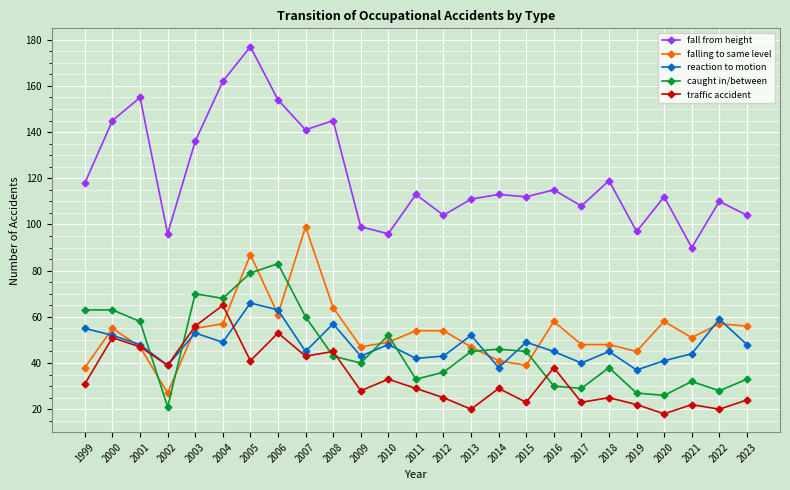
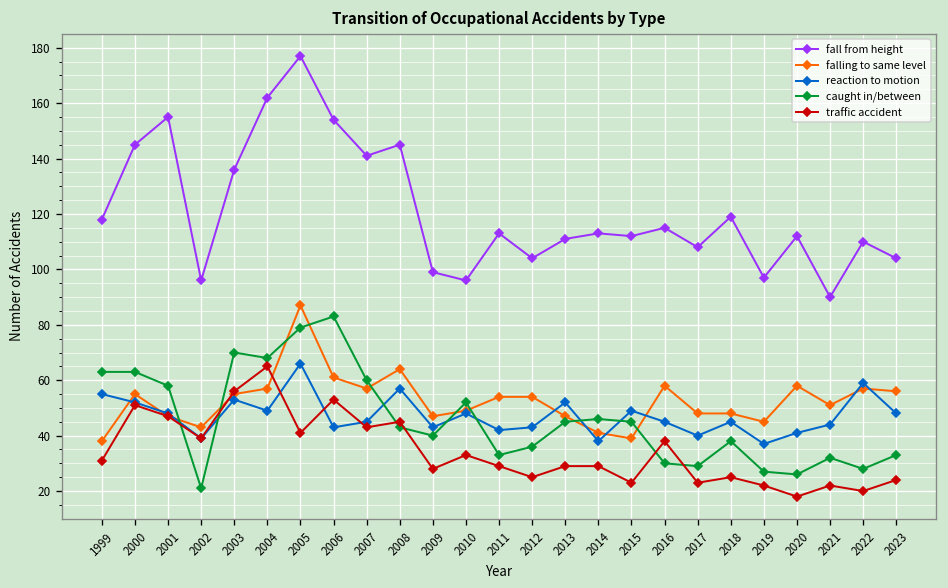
  {
    "fall from height": {
      "1999": 118,
      "2000": 145,
      "2001": 155,
      "2002": 96,
      "2003": 136,
      "2004": 162,
      "2005": 177,
      "2006": 154,
      "2007": 141,
      "2008": 145,
      "2009": 99,
      "2010": 96,
      "2011": 113,
      "2012": 104,
      "2013": 111,
      "2014": 113,
      "2015": 112,
      "2016": 115,
      "2017": 108,
      "2018": 119,
      "2019": 97,
      "2020": 112,
      "2021": 90,
      "2022": 110,
      "2023": 104
    },
    "falling to same level": {
      "1999": 38,
      "2000": 55,
-     "2002": 27,
+     "2002": 43,
      "2004": 57,
      "2005": 87,
      "2006": 61,
-     "2007": 99,
+     "2007": 57,
      "2008": 64,
      "2009": 47,
      "2011": 54,
      "2012": 54,
      "2013": 47,
      "2014": 41,
      "2015": 39,
      "2016": 58,
      "2017": 48,
      "2018": 48,
      "2019": 45,
      "2020": 58,
      "2021": 51,
      "2022": 57,
      "2023": 56
    },
    "reaction to motion": {
      "1999": 55,
      "2003": 53,
      "2004": 49,
      "2005": 66,
-     "2006": 63,
+     "2006": 43,
      "2007": 45,
      "2008": 57,
      "2009": 43,
      "2011": 42,
      "2012": 43,
      "2013": 52,
      "2014": 38,
      "2015": 49,
      "2016": 45,
      "2017": 40,
      "2018": 45,
      "2019": 37,
      "2020": 41,
      "2021": 44,
      "2022": 59,
      "2023": 48
    },
    "caught in/between": {
      "1999": 63,
      "2000": 63,
      "2001": 58,
      "2002": 21,
      "2003": 70,
      "2004": 68,
      "2005": 79,
      "2006": 83,
      "2007": 60,
      "2008": 43,
      "2009": 40,
      "2010": 52,
      "2011": 33,
      "2012": 36,
      "2013": 45,
      "2014": 46,
      "2015": 45,
      "2016": 30,
      "2017": 29,
      "2018": 38,
      "2019": 27,
      "2020": 26,
      "2021": 32,
      "2022": 28,
      "2023": 33
    },
    "traffic accident": {
      "1999": 31,
      "2004": 65,
      "2005": 41,
      "2006": 53,
      "2007": 43,
      "2008": 45,
      "2009": 28,
      "2010": 33,
      "2011": 29,
      "2012": 25,
-     "2013": 20,
+     "2013": 29,
      "2014": 29,
      "2015": 23,
      "2016": 38,
      "2017": 23,
      "2018": 25,
      "2019": 22,
      "2020": 18,
      "2021": 22,
      "2022": 20,
      "2023": 24
    }
  }
